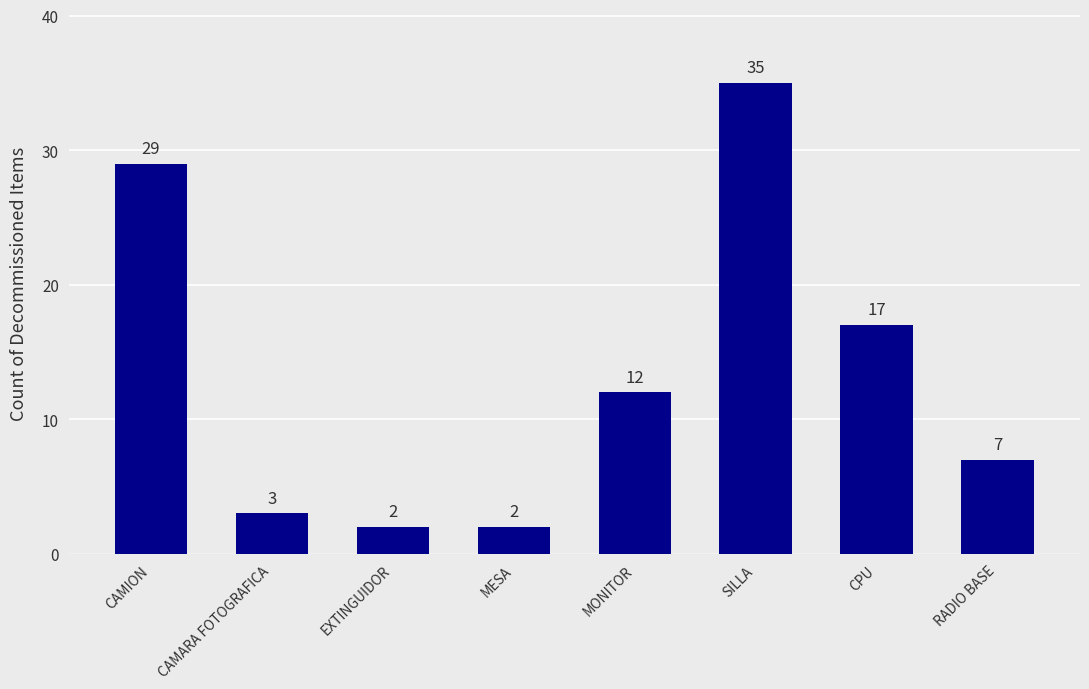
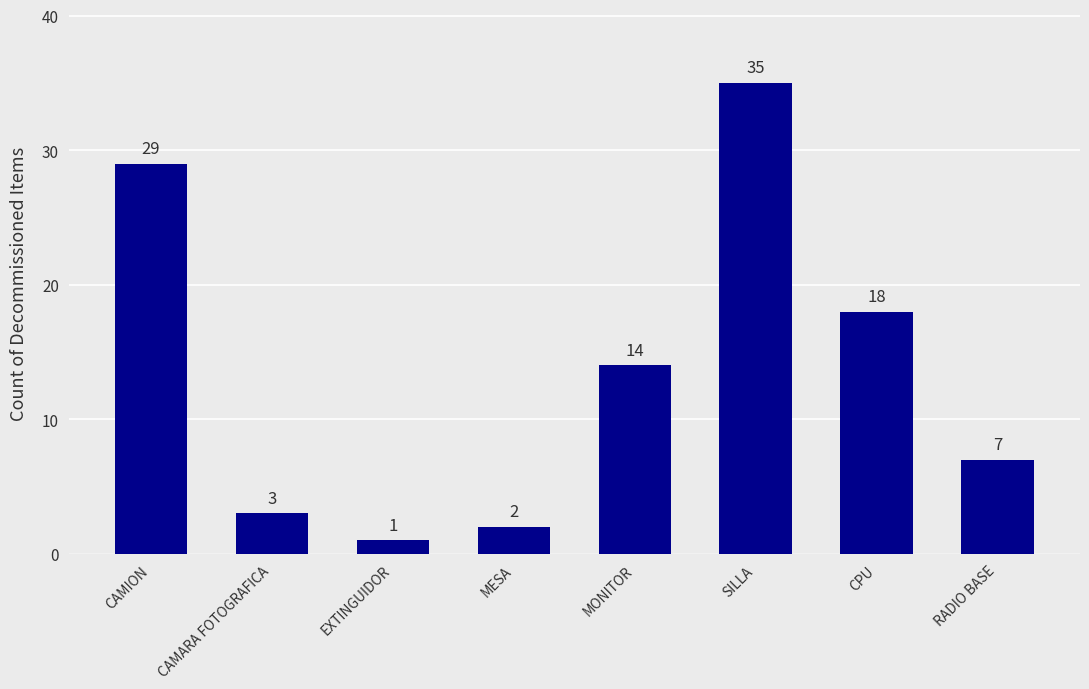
  {
    "CAMION": 29,
    "CAMARA FOTOGRAFICA": 3,
-   "EXTINGUIDOR": 2,
+   "EXTINGUIDOR": 1,
    "MESA": 2,
-   "MONITOR": 12,
+   "MONITOR": 14,
    "SILLA": 35,
-   "CPU": 17,
+   "CPU": 18,
    "RADIO BASE": 7
  }
